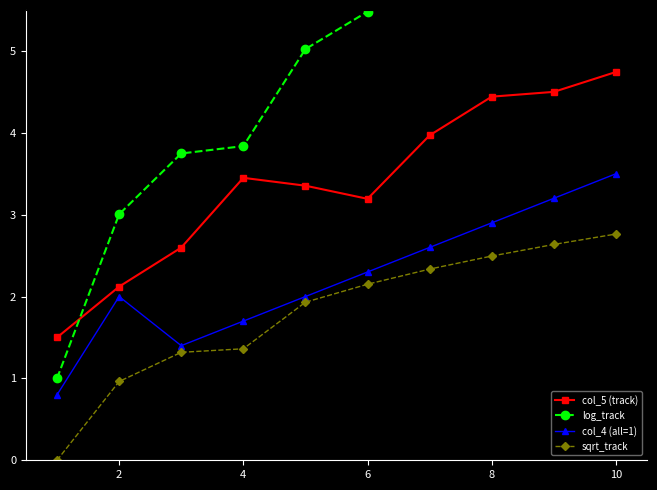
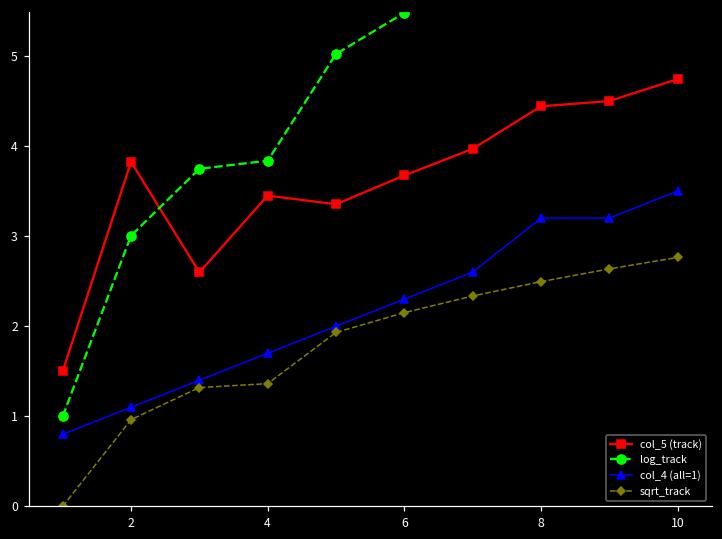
  {
    "col_5 (track)": {
-     "2": 2.1,
+     "2": 3.8,
      "4": 3.4,
-     "6": 3.2,
+     "6": 3.7,
      "8": 4.4,
      "10": 4.7
    },
    "log_track": {
      "2": 3.0,
      "4": 3.8,
      "6": 5.5
    },
    "col_4 (all=1)": {
-     "2": 2.0,
+     "2": 1.1,
      "4": 1.7,
      "6": 2.3,
-     "8": 2.9,
+     "8": 3.2,
      "10": 3.5
    },
    "sqrt_track": {
      "2": 1.0,
      "4": 1.4,
      "6": 2.2,
      "8": 2.5,
      "10": 2.8
    }
  }
